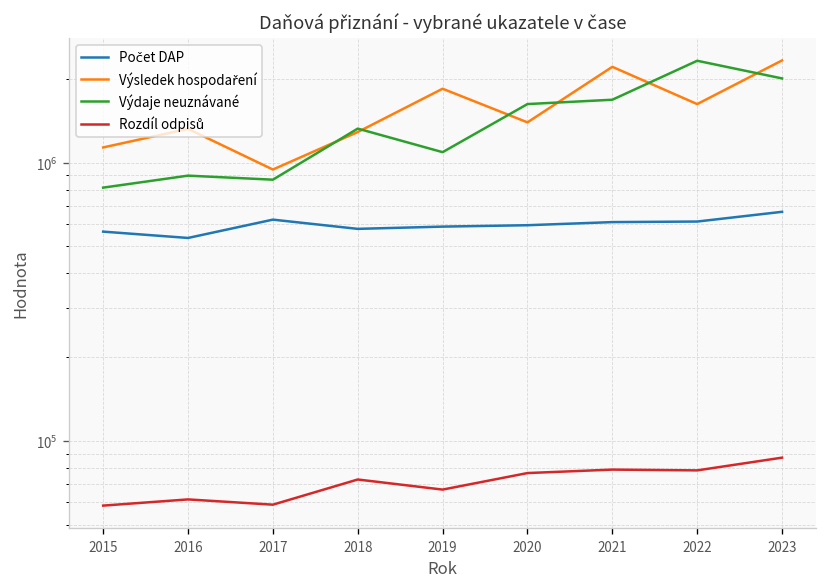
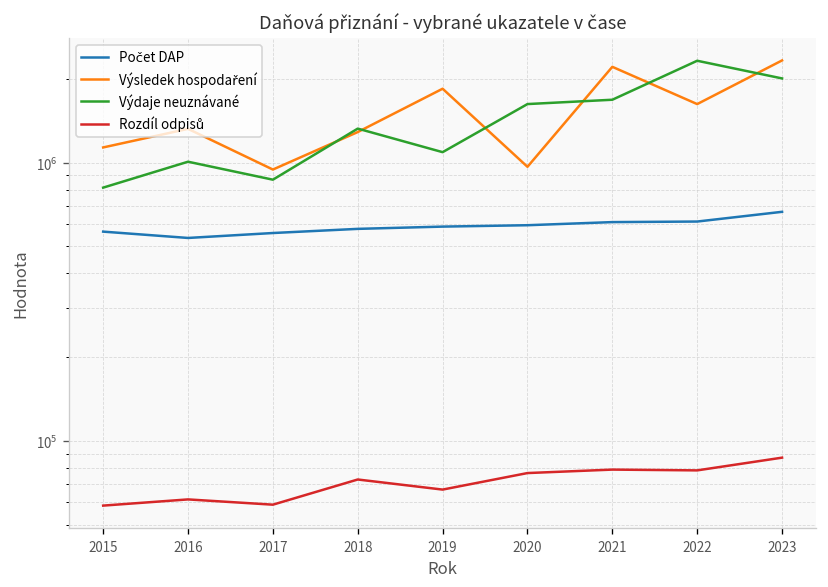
  {
    "Počet DAP": {
      "2015": 570000,
      "2016": 540000,
-     "2017": 620000,
+     "2017": 560000,
      "2018": 580000,
      "2019": 590000,
      "2020": 600000,
      "2021": 610000,
      "2022": 610000,
      "2023": 670000
    },
    "Výsledek hospodaření": {
      "2015": 1100000,
      "2017": 950000,
      "2018": 1300000,
      "2019": 1800000,
-     "2020": 1400000,
+     "2020": 970000,
      "2021": 2200000,
      "2022": 1600000,
      "2023": 2300000
    },
    "Výdaje neuznávané": {
      "2015": 810000,
-     "2016": 900000,
+     "2016": 1000000,
      "2017": 870000,
      "2018": 1300000,
      "2019": 1100000,
      "2020": 1600000,
      "2021": 1700000,
      "2022": 2300000,
      "2023": 2000000
    },
    "Rozdíl odpisů": {
      "2015": 58000,
      "2016": 62000,
      "2017": 59000,
      "2018": 73000,
      "2019": 67000,
      "2020": 77000,
      "2021": 79000,
      "2022": 78000,
      "2023": 87000
    }
  }
